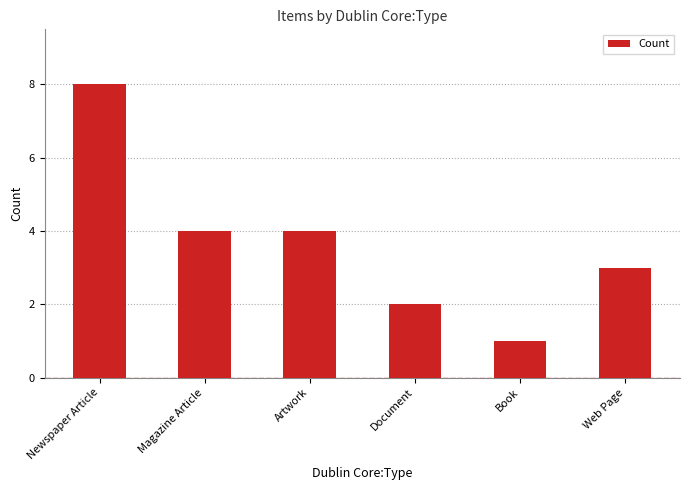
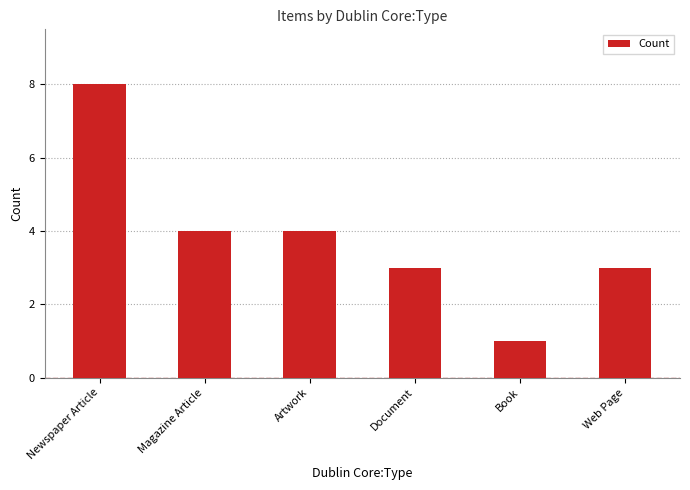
  {
    "Newspaper Article": 8,
    "Magazine Article": 4,
    "Artwork": 4,
-   "Document": 2,
+   "Document": 3,
    "Book": 1,
    "Web Page": 3
  }
